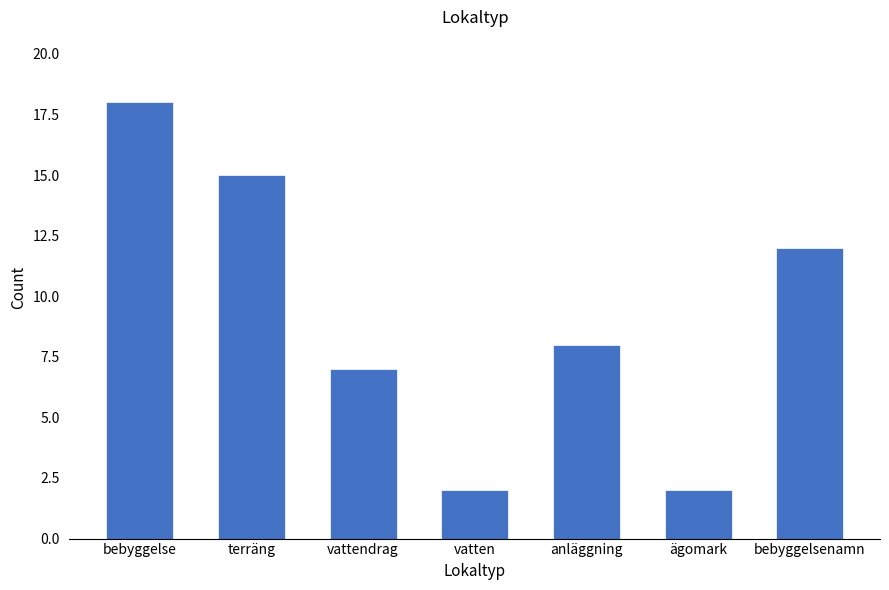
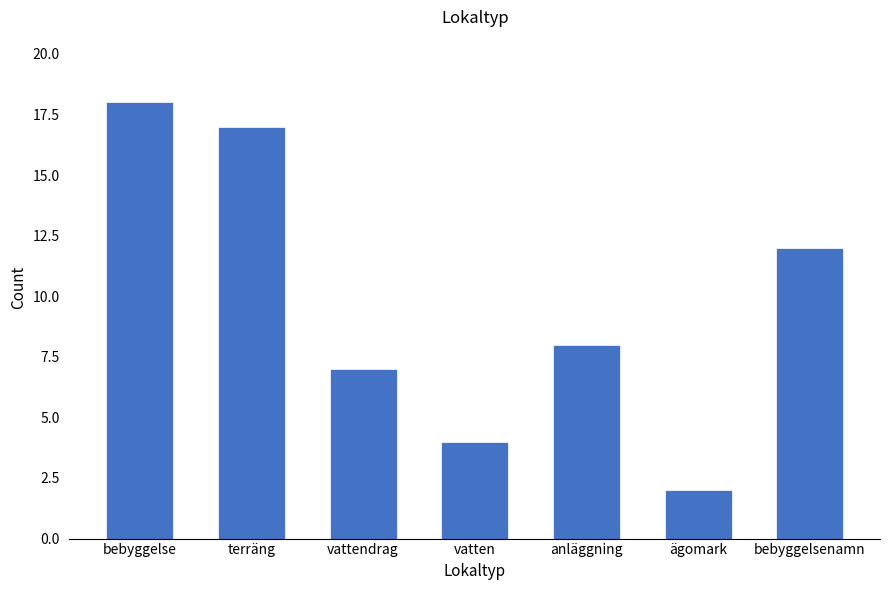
  {
    "bebyggelse": 18,
-   "terräng": 15,
+   "terräng": 17,
    "vattendrag": 7,
-   "vatten": 2,
+   "vatten": 4,
    "anläggning": 8,
    "ägomark": 2,
    "bebyggelsenamn": 12
  }
